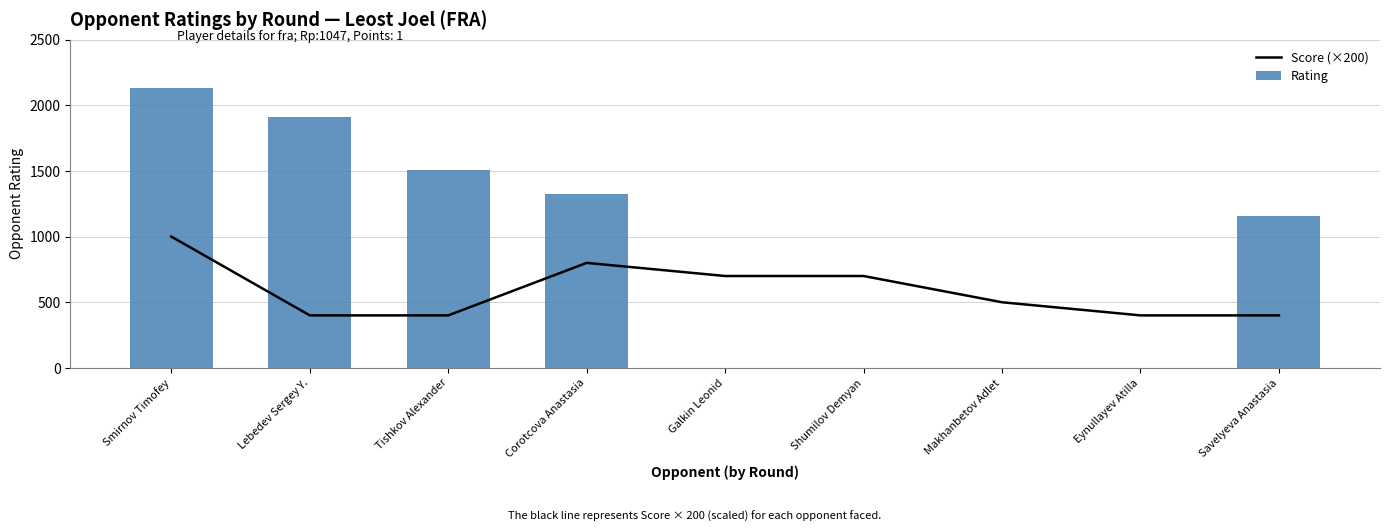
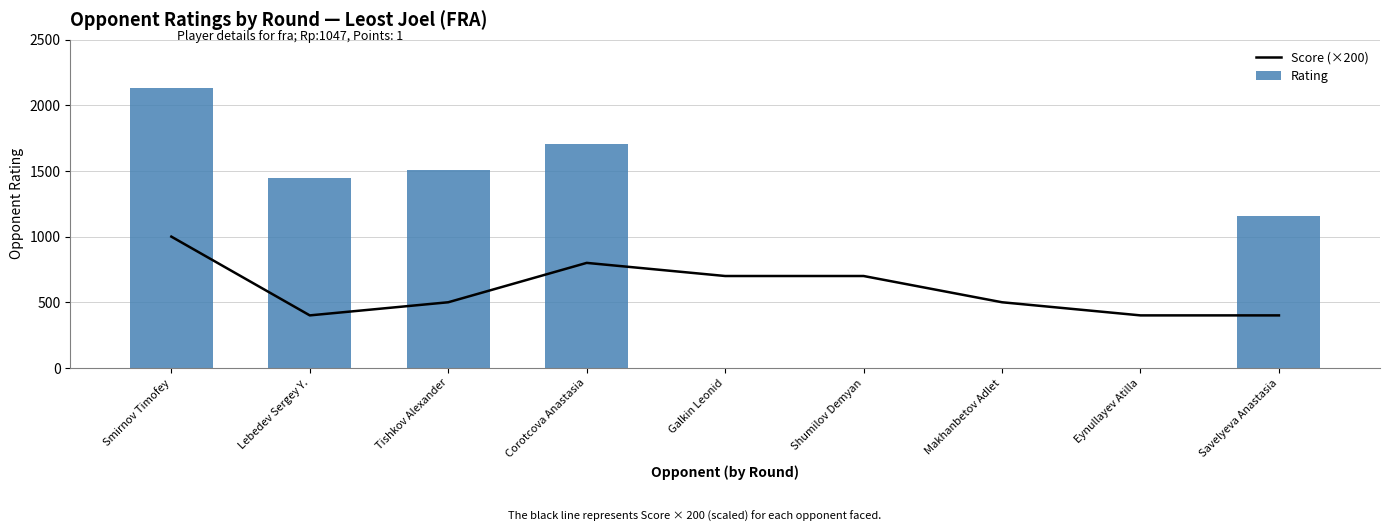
  {
    "Score (×200)": {
      "Smirnov Timofey": 1000,
      "Lebedev Sergey Y.": 400,
-     "Tishkov Alexander": 400,
+     "Tishkov Alexander": 500,
      "Corotcova Anastasia": 800,
      "Galkin Leonid": 700,
      "Shumilov Demyan": 700,
      "Makhanbetov Adlet": 500,
      "Eynullayev Atilla": 400,
      "Savelyeva Anastasia": 400
    },
    "Rating": {
      "Smirnov Timofey": 2140,
-     "Lebedev Sergey Y.": 1910,
+     "Lebedev Sergey Y.": 1440,
      "Tishkov Alexander": 1510,
-     "Corotcova Anastasia": 1320,
+     "Corotcova Anastasia": 1710,
      "Galkin Leonid": 0,
      "Shumilov Demyan": 0,
      "Makhanbetov Adlet": 0,
      "Eynullayev Atilla": 0,
      "Savelyeva Anastasia": 1160
    }
  }
